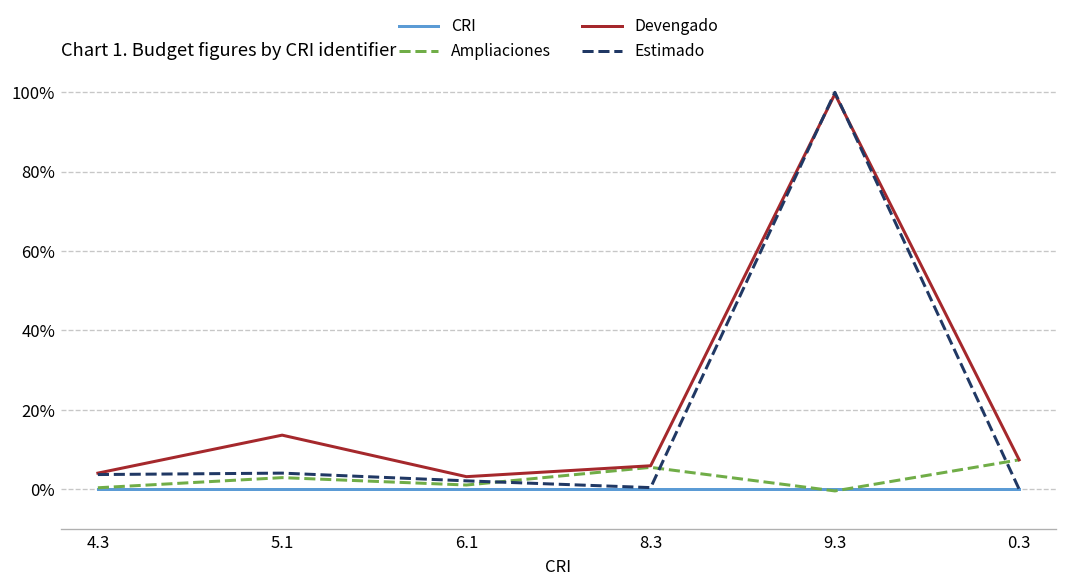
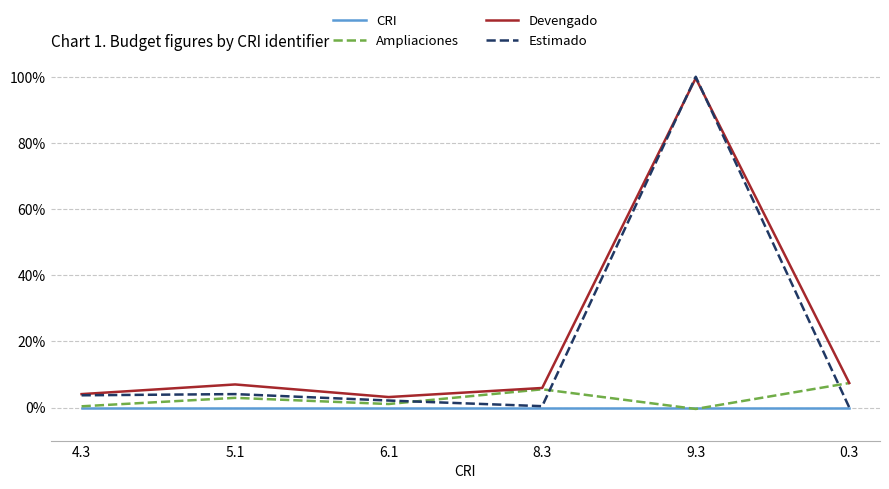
  {
    "CRI": {
      "5.1": "0%",
      "6.1": "0%"
    },
    "Ampliaciones": {
      "5.1": "3%",
      "6.1": "1%"
    },
    "Devengado": {
-     "5.1": "14%",
+     "5.1": "7%",
      "6.1": "3%"
    },
    "Estimado": {
      "5.1": "4%",
      "6.1": "2%"
    }
  }
